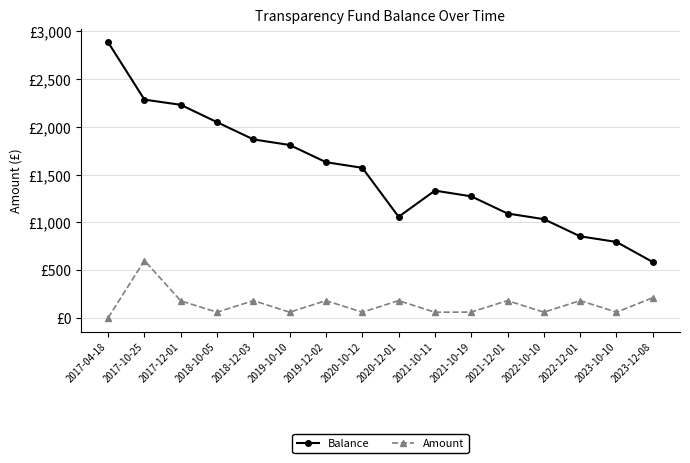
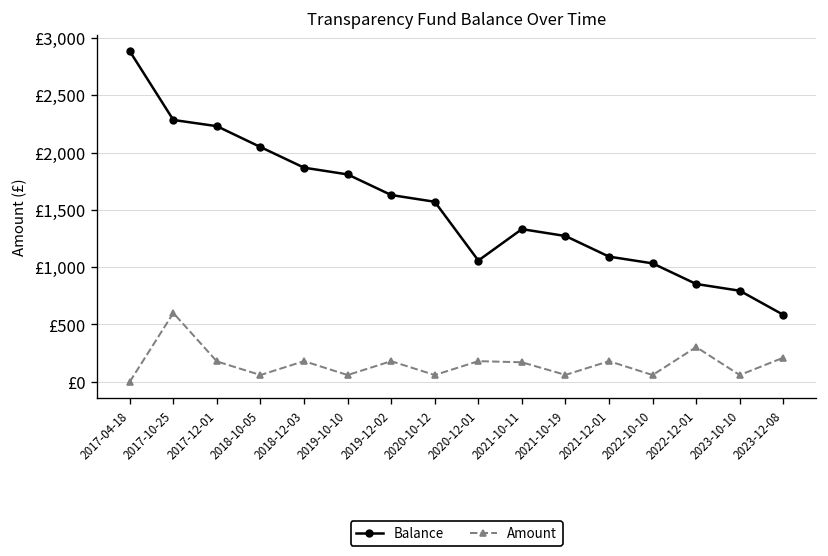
  {
    "Balance": {
      "2017-04-18": "£2,900",
      "2017-10-25": "£2,300",
      "2017-12-01": "£2,200",
      "2018-10-05": "£2,000",
      "2018-12-03": "£1,900",
      "2019-10-10": "£1,800",
      "2019-12-02": "£1,600",
      "2020-10-12": "£1,600",
      "2020-12-01": "£1,100",
      "2021-10-11": "£1,300",
      "2021-10-19": "£1,300",
      "2021-12-01": "£1,100",
      "2022-10-10": "£1,000",
      "2022-12-01": "£900",
      "2023-10-10": "£800",
      "2023-12-08": "£600"
    },
    "Amount": {
      "2017-04-18": "£0",
      "2017-10-25": "£600",
      "2017-12-01": "£200",
      "2018-10-05": "£100",
      "2018-12-03": "£200",
      "2019-10-10": "£100",
      "2019-12-02": "£200",
      "2020-10-12": "£100",
      "2020-12-01": "£200",
-     "2021-10-11": "£100",
+     "2021-10-11": "£200",
      "2021-10-19": "£100",
      "2021-12-01": "£200",
      "2022-10-10": "£100",
-     "2022-12-01": "£200",
+     "2022-12-01": "£300",
      "2023-10-10": "£100",
      "2023-12-08": "£200"
    }
  }
